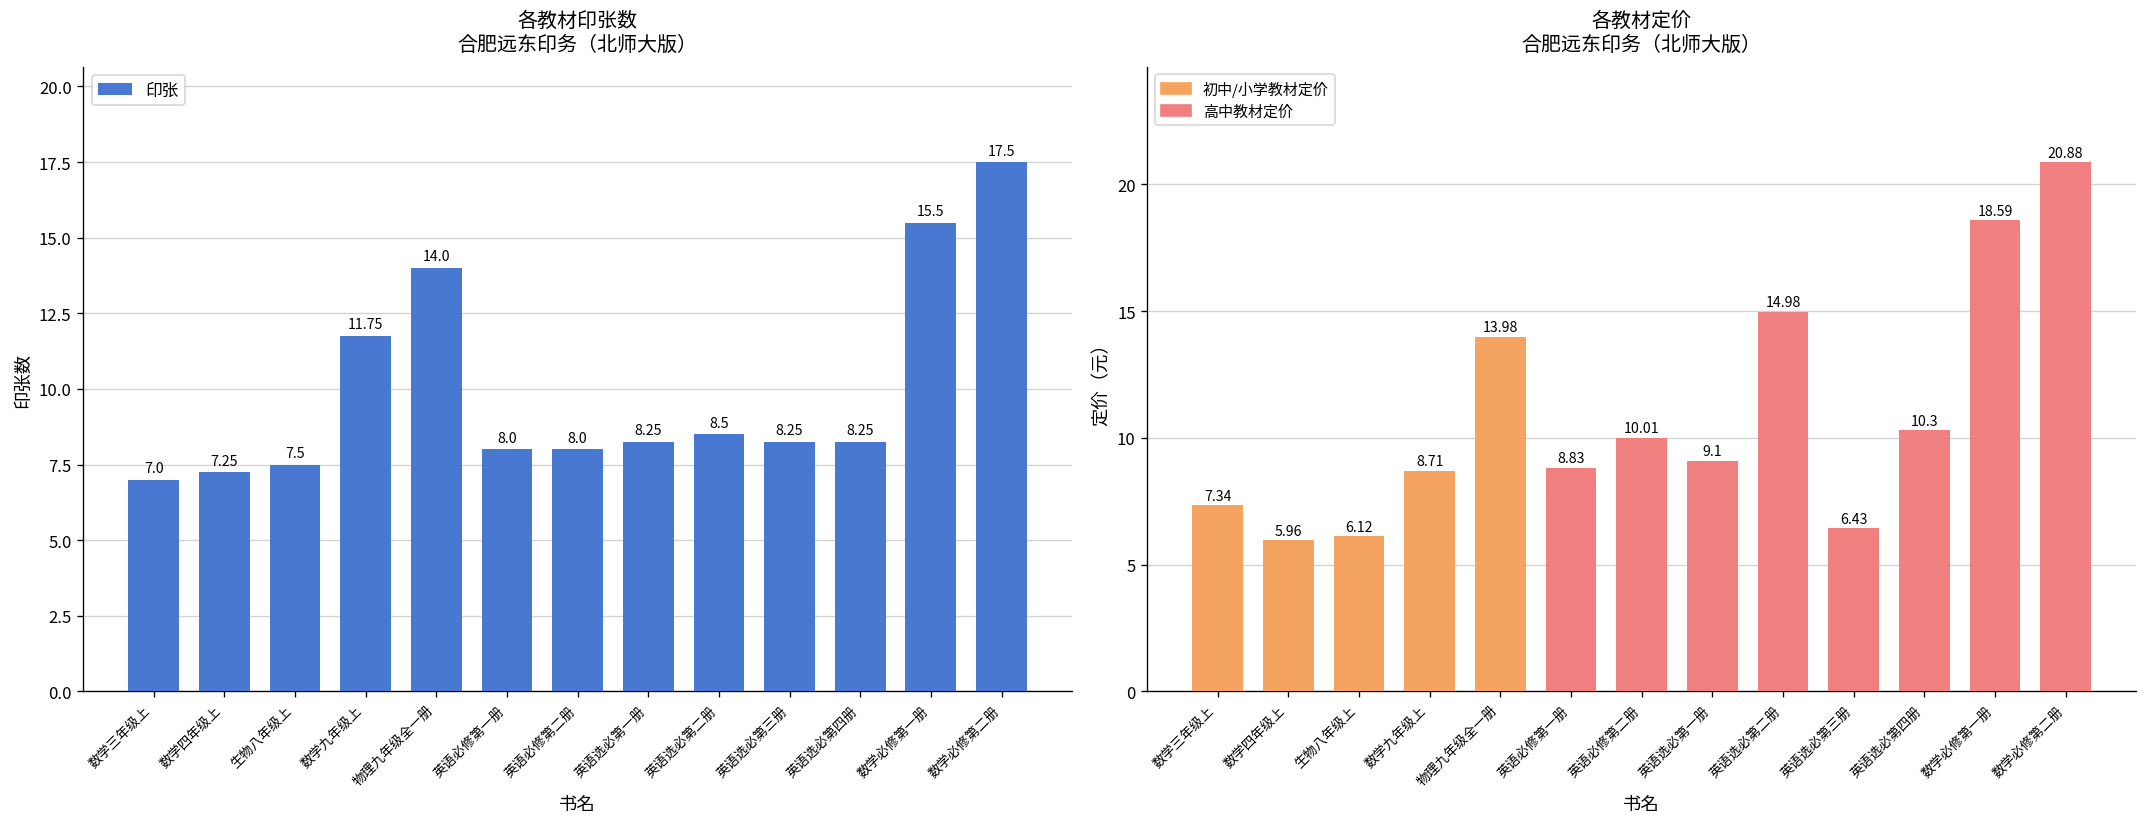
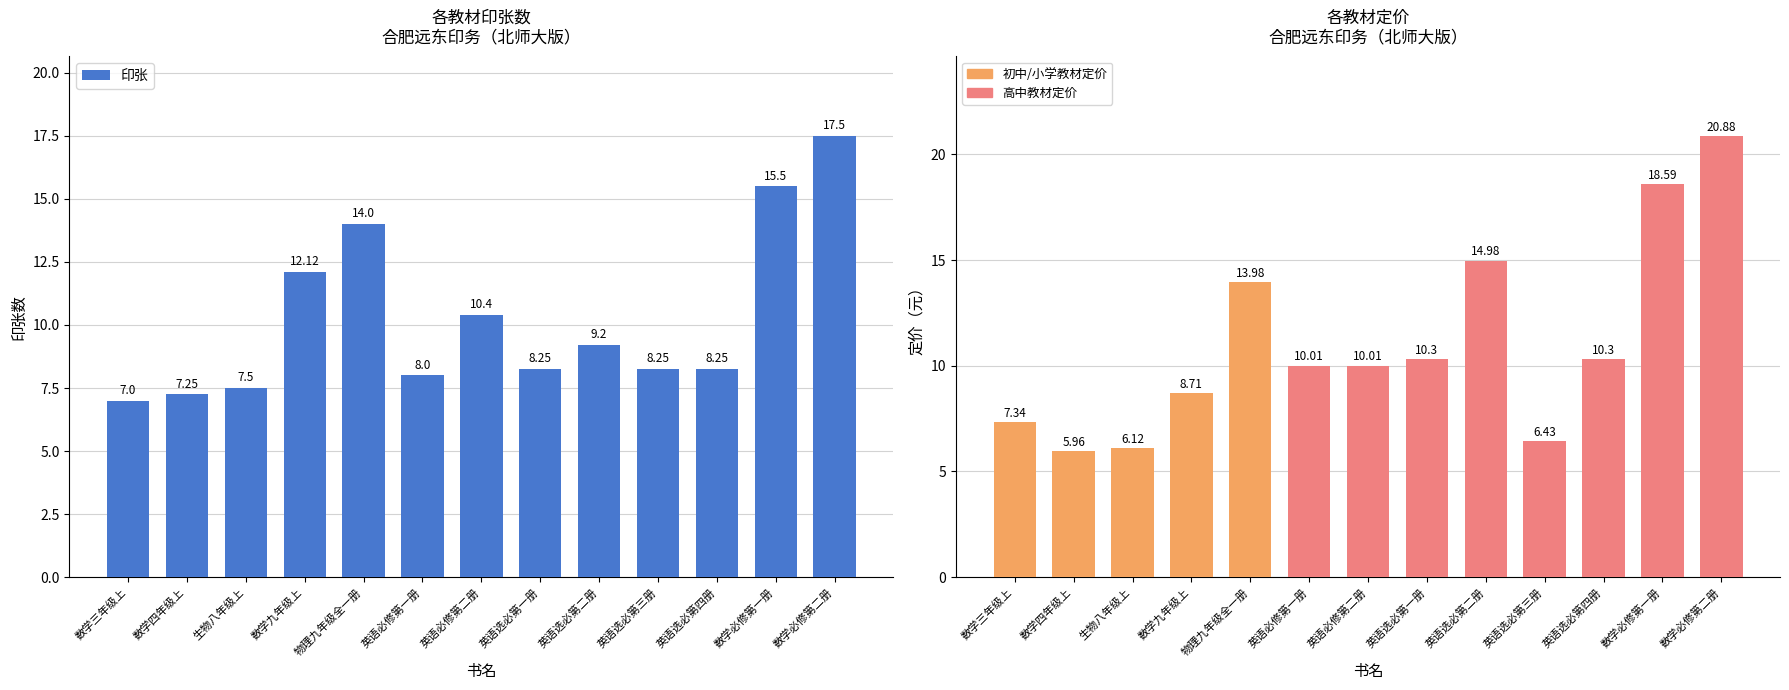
  {
    "各教材印张数 合肥远东印务（北师大版）": {
      "数学三年级上": 7.0,
      "数学四年级上": 7.25,
      "生物八年级上": 7.5,
-     "数学九年级上": 11.75,
+     "数学九年级上": 12.12,
      "物理九年级全一册": 14.0,
      "英语必修第一册": 8.0,
-     "英语必修第二册": 8.0,
+     "英语必修第二册": 10.4,
      "英语选必第一册": 8.25,
-     "英语选必第二册": 8.5,
+     "英语选必第二册": 9.2,
      "英语选必第三册": 8.25,
      "英语选必第四册": 8.25,
      "数学必修第一册": 15.5,
      "数学必修第二册": 17.5
    },
    "各教材定价 合肥远东印务（北师大版）": {
      "数学三年级上": 7.34,
      "数学四年级上": 5.96,
      "生物八年级上": 6.12,
      "数学九年级上": 8.71,
      "物理九年级全一册": 13.98,
-     "英语必修第一册": 8.83,
+     "英语必修第一册": 10.01,
      "英语必修第二册": 10.01,
-     "英语选必第一册": 9.1,
+     "英语选必第一册": 10.3,
      "英语选必第二册": 14.98,
      "英语选必第三册": 6.43,
      "英语选必第四册": 10.3,
      "数学必修第一册": 18.59,
      "数学必修第二册": 20.88
    }
  }
